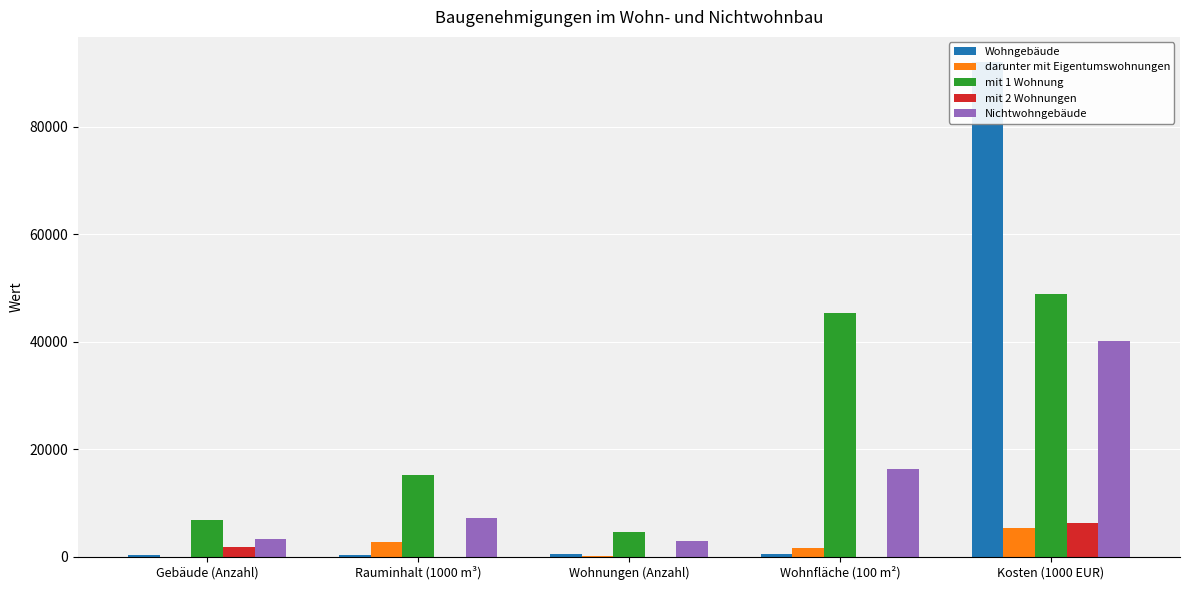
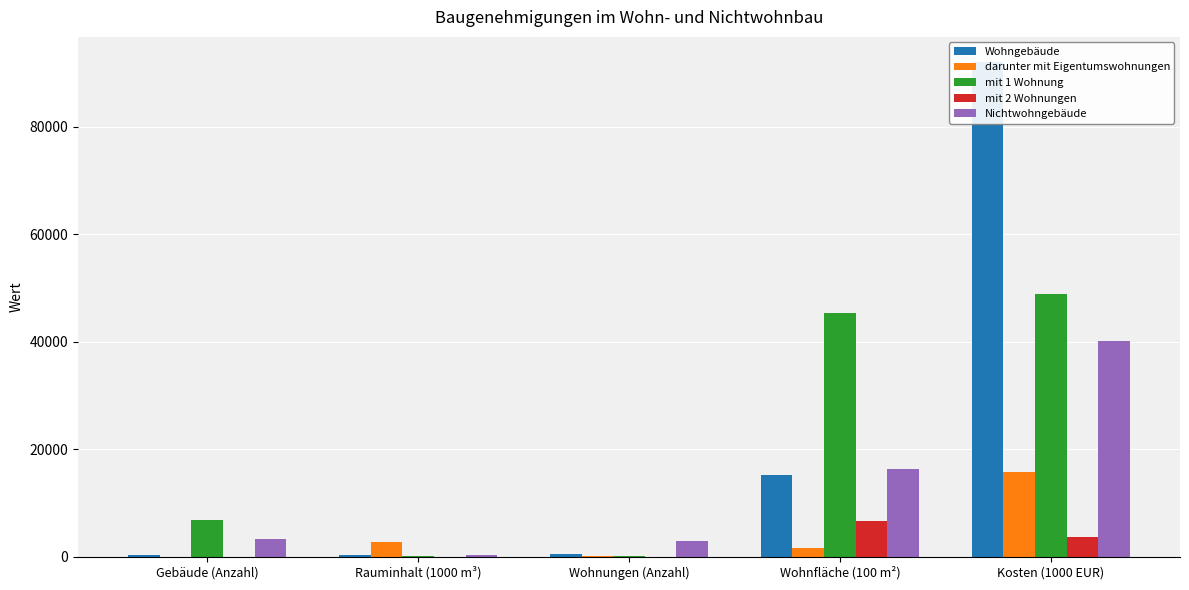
  {
    "Wohngebäude": {
      "Wohnungen (Anzahl)": 0,
-     "Wohnfläche (100 m²)": 1000
+     "Wohnfläche (100 m²)": 15000
    },
    "darunter mit Eigentumswohnungen": {
      "Rauminhalt (1000 m³)": 3000,
      "Wohnfläche (100 m²)": 2000,
-     "Kosten (1000 EUR)": 5000
+     "Kosten (1000 EUR)": 16000
    },
    "mit 1 Wohnung": {
      "Gebäude (Anzahl)": 7000,
-     "Rauminhalt (1000 m³)": 15000,
-     "Wohnungen (Anzahl)": 5000,
+     "Rauminhalt (1000 m³)": 0,
+     "Wohnungen (Anzahl)": 0,
      "Wohnfläche (100 m²)": 45000,
      "Kosten (1000 EUR)": 49000
    },
    "mit 2 Wohnungen": {
-     "Gebäude (Anzahl)": 2000,
-     "Wohnfläche (100 m²)": 0,
-     "Kosten (1000 EUR)": 6000
+     "Gebäude (Anzahl)": 0,
+     "Wohnfläche (100 m²)": 7000,
+     "Kosten (1000 EUR)": 4000
    },
    "Nichtwohngebäude": {
      "Gebäude (Anzahl)": 3000,
-     "Rauminhalt (1000 m³)": 7000,
+     "Rauminhalt (1000 m³)": 0,
      "Wohnungen (Anzahl)": 3000,
      "Wohnfläche (100 m²)": 16000,
      "Kosten (1000 EUR)": 40000
    }
  }
